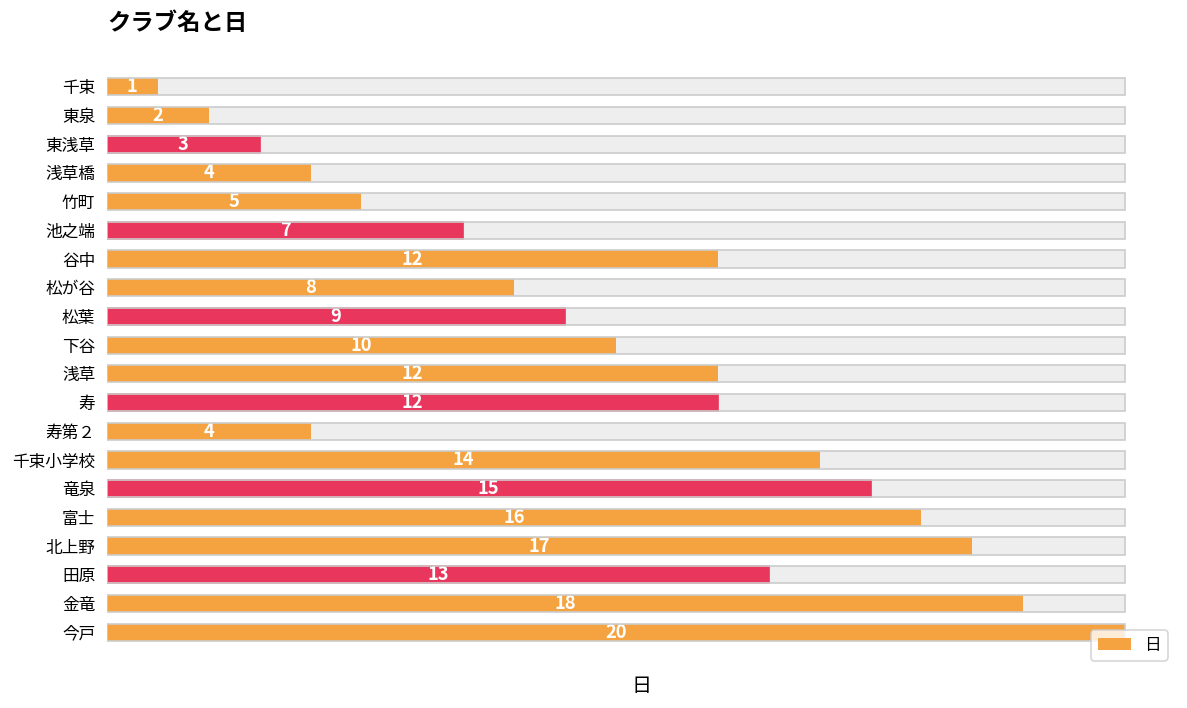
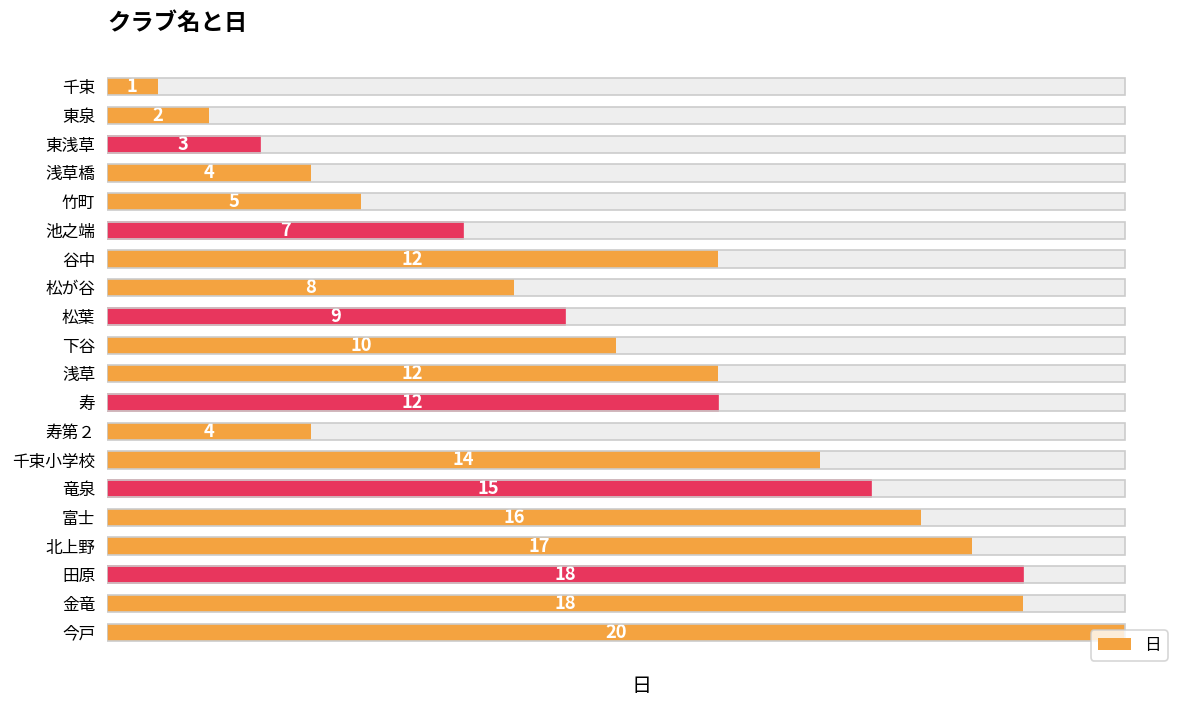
  {
    "日": {
-     "田原": 13
+     "田原": 18
    }
  }
